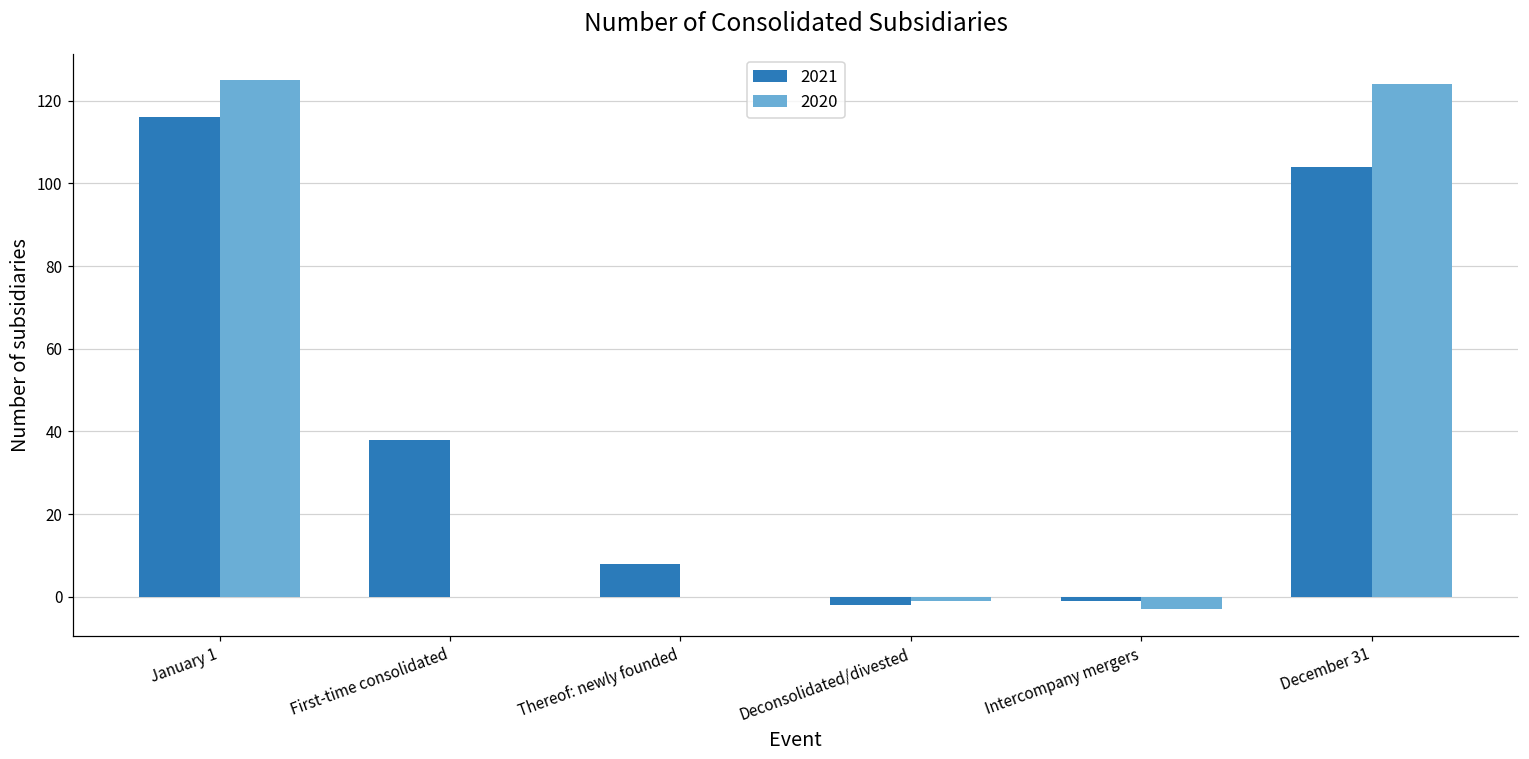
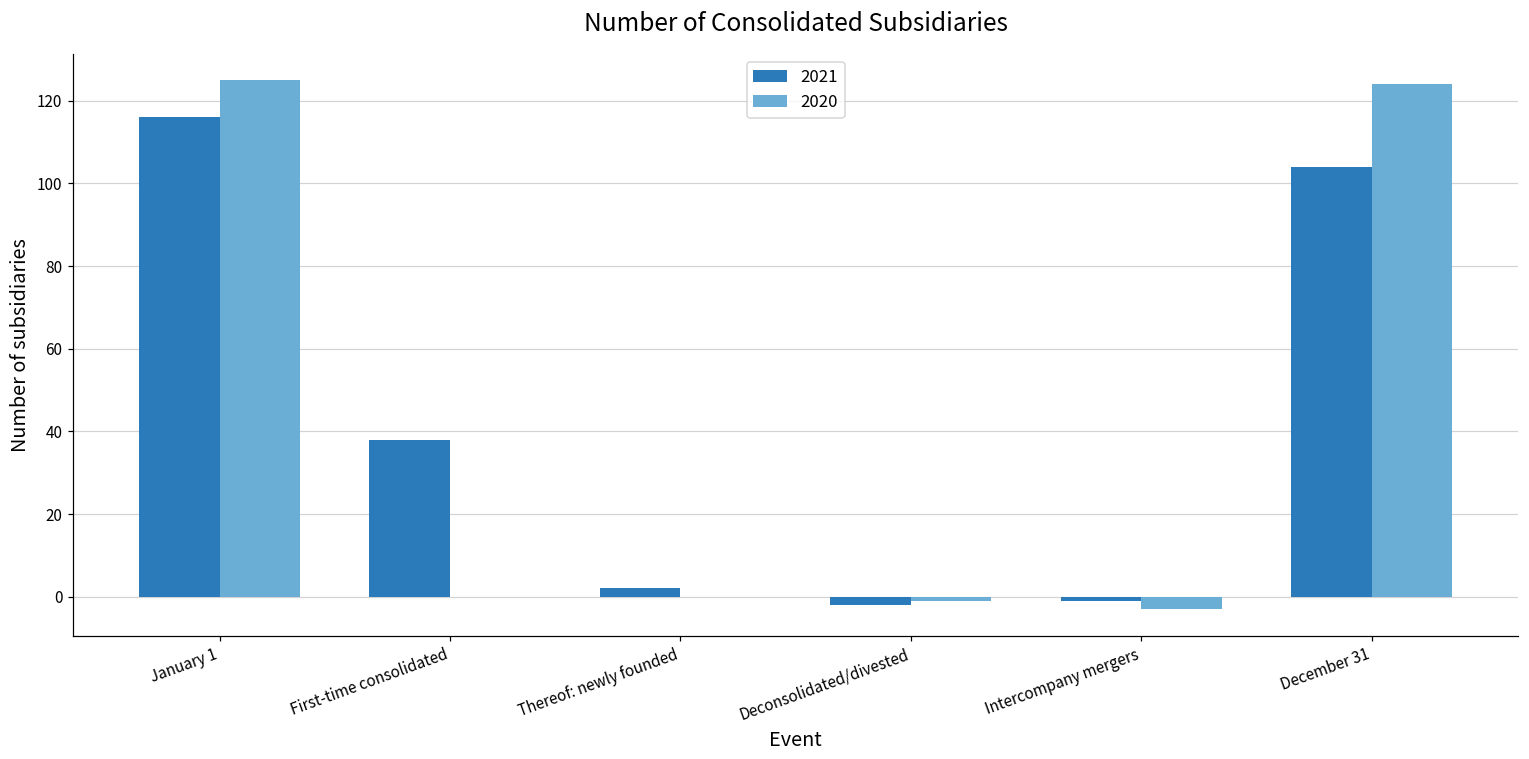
  {
    "2021": {
      "January 1": 116,
      "First-time consolidated": 38,
-     "Thereof: newly founded": 8,
+     "Thereof: newly founded": 2,
      "Deconsolidated/divested": -2,
      "Intercompany mergers": -1,
      "December 31": 104
    },
    "2020": {
      "January 1": 125,
      "First-time consolidated": 0,
      "Thereof: newly founded": 0,
      "Deconsolidated/divested": -1,
      "Intercompany mergers": -3,
      "December 31": 124
    }
  }
